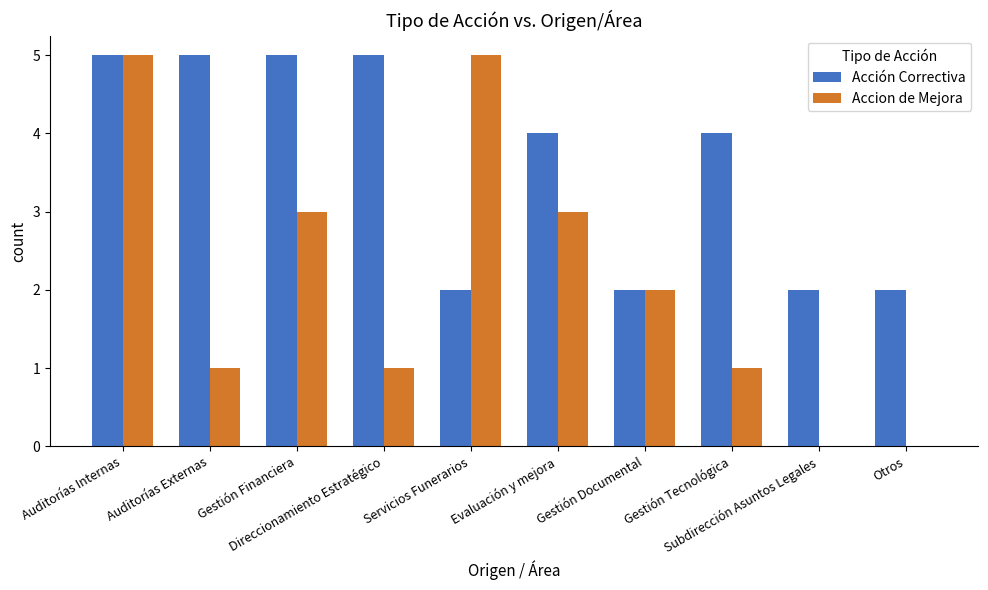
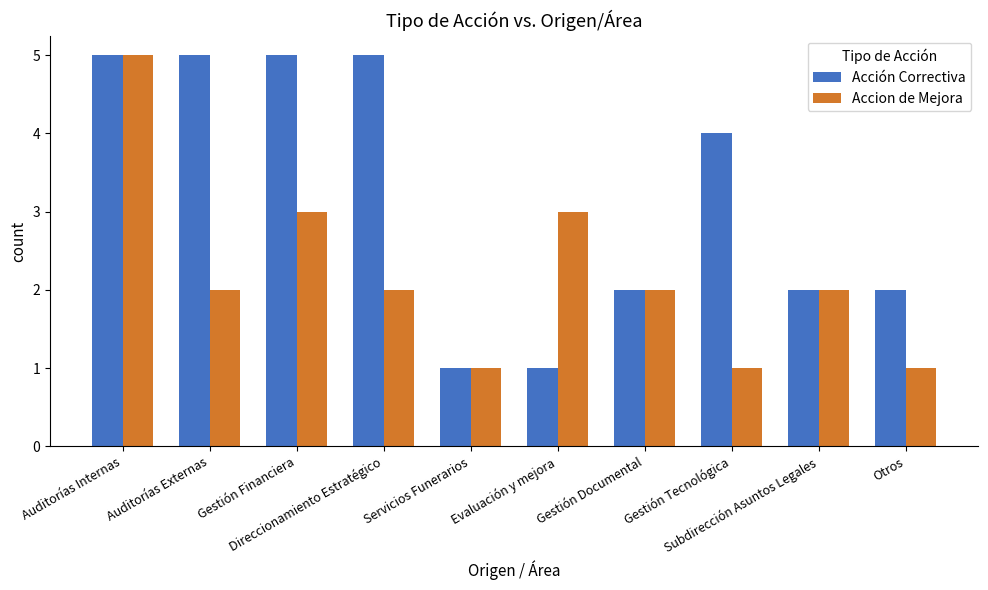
  {
    "Acción Correctiva": {
      "Auditorías Internas": 5,
      "Auditorías Externas": 5,
      "Gestión Financiera": 5,
      "Direccionamiento Estratégico": 5,
-     "Servicios Funerarios": 2,
-     "Evaluación y mejora": 4,
+     "Servicios Funerarios": 1,
+     "Evaluación y mejora": 1,
      "Gestión Documental": 2,
      "Gestión Tecnológica": 4,
      "Subdirección Asuntos Legales": 2,
      "Otros": 2
    },
    "Accion de Mejora": {
      "Auditorías Internas": 5,
-     "Auditorías Externas": 1,
+     "Auditorías Externas": 2,
      "Gestión Financiera": 3,
-     "Direccionamiento Estratégico": 1,
-     "Servicios Funerarios": 5,
+     "Direccionamiento Estratégico": 2,
+     "Servicios Funerarios": 1,
      "Evaluación y mejora": 3,
      "Gestión Documental": 2,
      "Gestión Tecnológica": 1,
-     "Subdirección Asuntos Legales": 0,
-     "Otros": 0
+     "Subdirección Asuntos Legales": 2,
+     "Otros": 1
    }
  }
